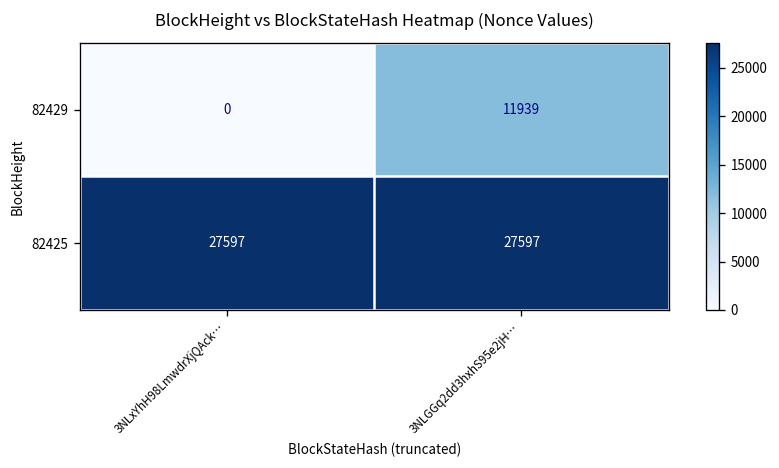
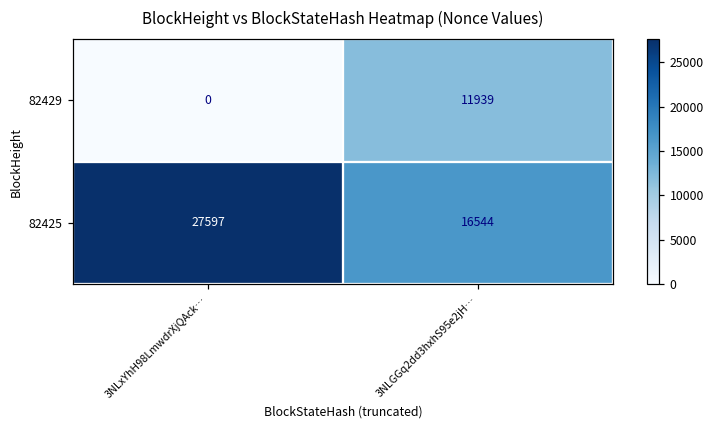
  {
    "82429": {
      "3NLxYhH98LmwdrXjQAck…": 0,
      "3NLGGq2dd3hxhS95e2jH…": 11939
    },
    "82425": {
      "3NLxYhH98LmwdrXjQAck…": 27597,
-     "3NLGGq2dd3hxhS95e2jH…": 27597
+     "3NLGGq2dd3hxhS95e2jH…": 16544
    }
  }
